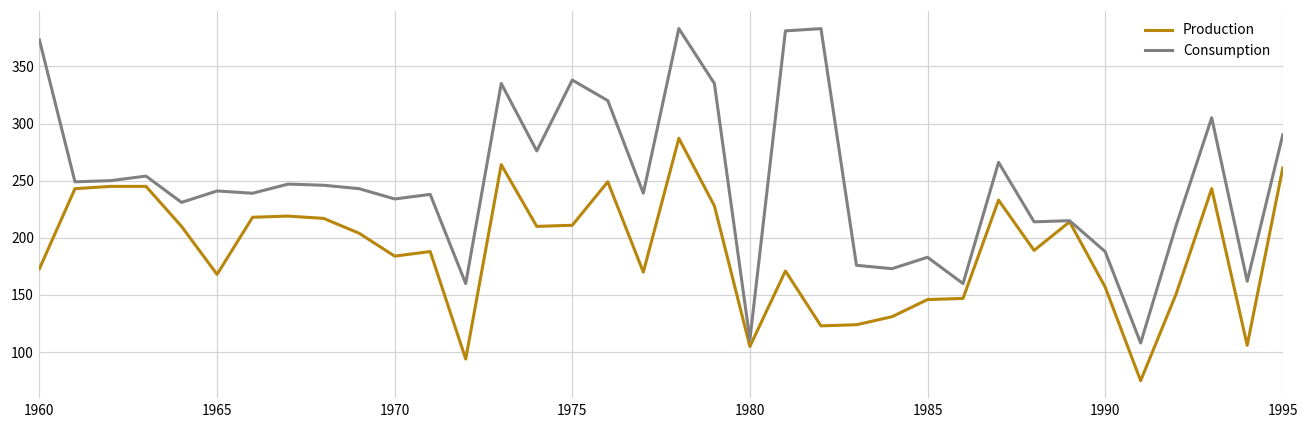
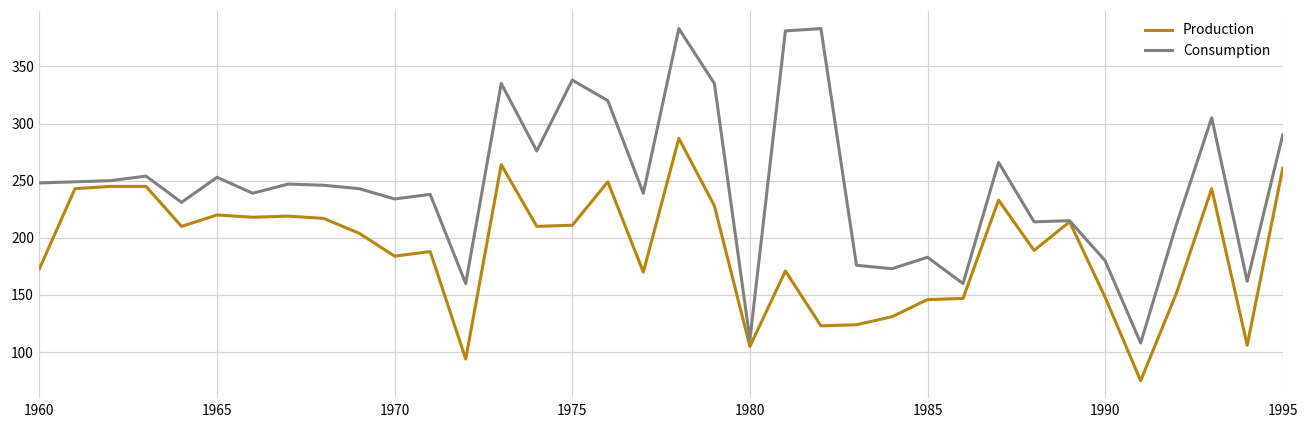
  {
    "Production": {
      "1960": 173,
-     "1965": 168,
+     "1965": 220,
      "1970": 184,
      "1975": 211,
      "1980": 105,
      "1985": 146,
-     "1990": 157,
+     "1990": 148,
      "1995": 261
    },
    "Consumption": {
-     "1960": 373,
-     "1965": 241,
+     "1960": 248,
+     "1965": 253,
      "1970": 234,
      "1975": 338,
      "1980": 111,
      "1985": 183,
-     "1990": 188,
+     "1990": 180,
      "1995": 290
    }
  }
